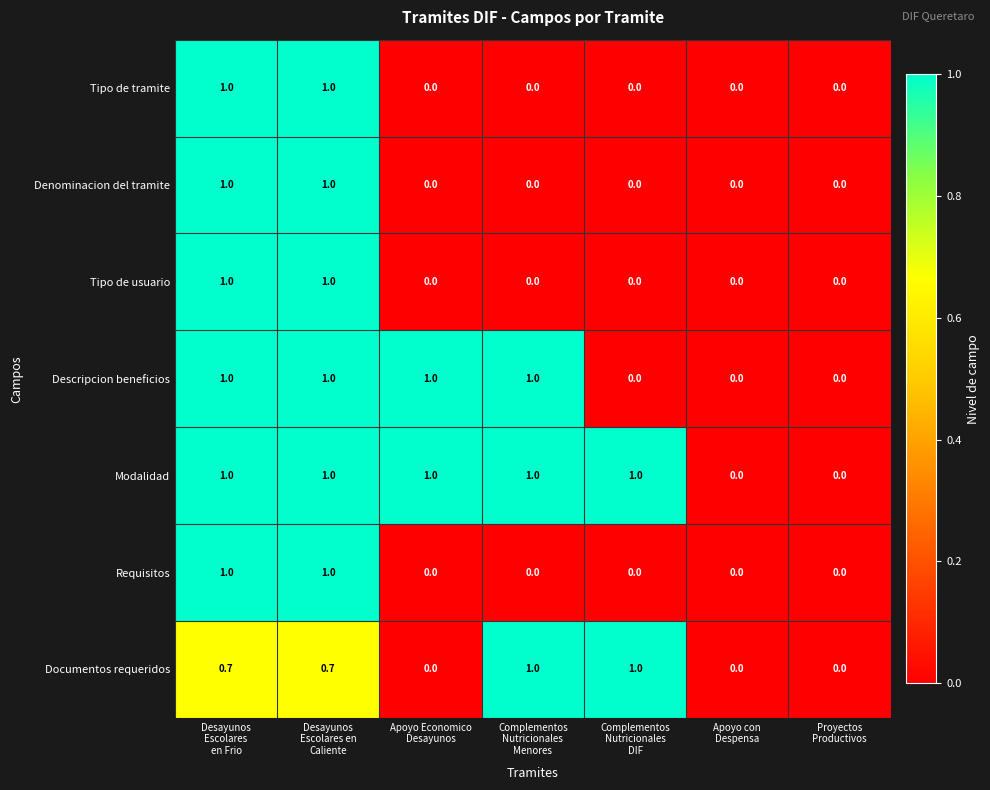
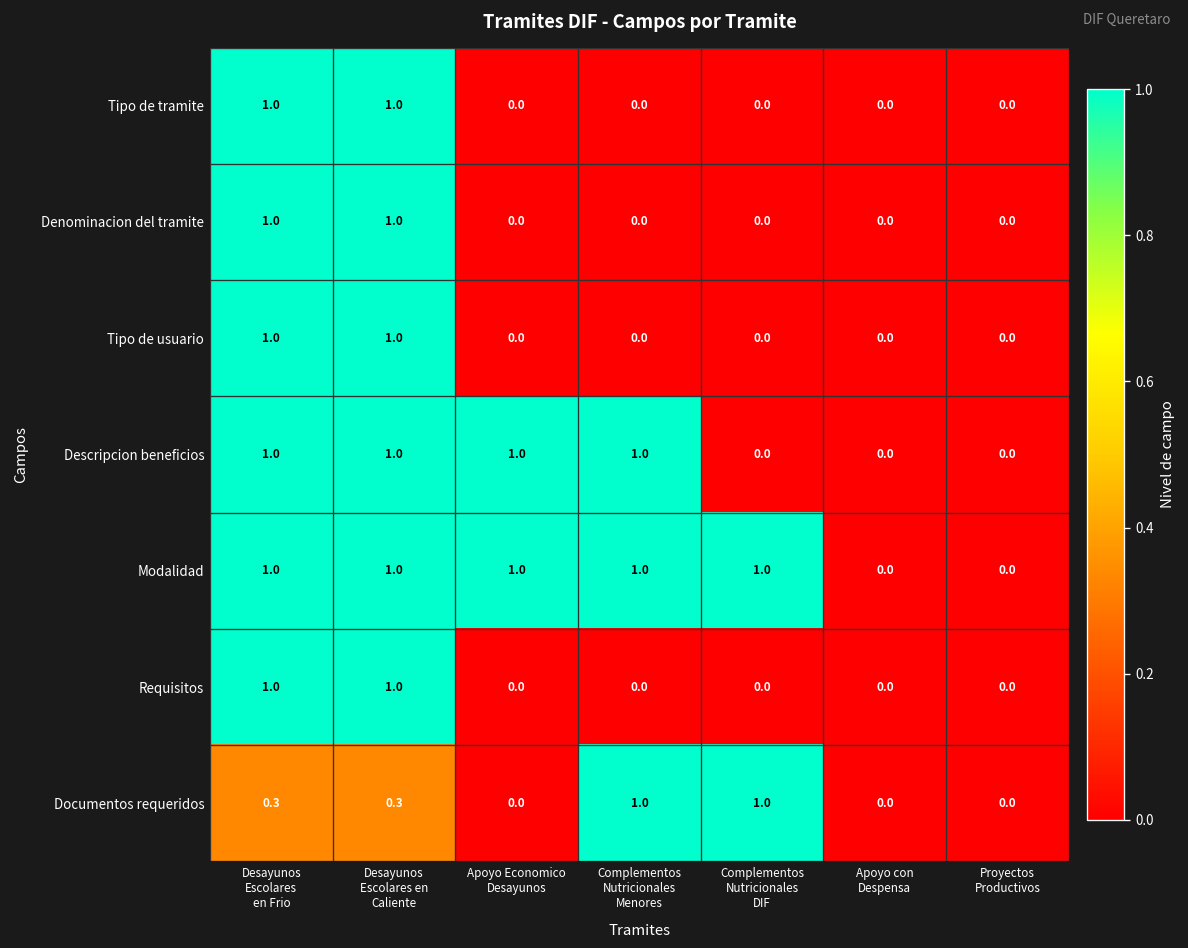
  {
    "Tipo de tramite": {
      "Desayunos Escolares en Frio": 1.0,
      "Desayunos Escolares en Caliente": 1.0,
      "Apoyo Economico Desayunos": 0.0,
      "Complementos Nutricionales Menores": 0.0,
      "Complementos Nutricionales DIF": 0.0,
      "Apoyo con Despensa": 0.0,
      "Proyectos Productivos": 0.0
    },
    "Denominacion del tramite": {
      "Desayunos Escolares en Frio": 1.0,
      "Desayunos Escolares en Caliente": 1.0,
      "Apoyo Economico Desayunos": 0.0,
      "Complementos Nutricionales Menores": 0.0,
      "Complementos Nutricionales DIF": 0.0,
      "Apoyo con Despensa": 0.0,
      "Proyectos Productivos": 0.0
    },
    "Tipo de usuario": {
      "Desayunos Escolares en Frio": 1.0,
      "Desayunos Escolares en Caliente": 1.0,
      "Apoyo Economico Desayunos": 0.0,
      "Complementos Nutricionales Menores": 0.0,
      "Complementos Nutricionales DIF": 0.0,
      "Apoyo con Despensa": 0.0,
      "Proyectos Productivos": 0.0
    },
    "Descripcion beneficios": {
      "Desayunos Escolares en Frio": 1.0,
      "Desayunos Escolares en Caliente": 1.0,
      "Apoyo Economico Desayunos": 1.0,
      "Complementos Nutricionales Menores": 1.0,
      "Complementos Nutricionales DIF": 0.0,
      "Apoyo con Despensa": 0.0,
      "Proyectos Productivos": 0.0
    },
    "Modalidad": {
      "Desayunos Escolares en Frio": 1.0,
      "Desayunos Escolares en Caliente": 1.0,
      "Apoyo Economico Desayunos": 1.0,
      "Complementos Nutricionales Menores": 1.0,
      "Complementos Nutricionales DIF": 1.0,
      "Apoyo con Despensa": 0.0,
      "Proyectos Productivos": 0.0
    },
    "Requisitos": {
      "Desayunos Escolares en Frio": 1.0,
      "Desayunos Escolares en Caliente": 1.0,
      "Apoyo Economico Desayunos": 0.0,
      "Complementos Nutricionales Menores": 0.0,
      "Complementos Nutricionales DIF": 0.0,
      "Apoyo con Despensa": 0.0,
      "Proyectos Productivos": 0.0
    },
    "Documentos requeridos": {
-     "Desayunos Escolares en Frio": 0.7,
-     "Desayunos Escolares en Caliente": 0.7,
+     "Desayunos Escolares en Frio": 0.3,
+     "Desayunos Escolares en Caliente": 0.3,
      "Apoyo Economico Desayunos": 0.0,
      "Complementos Nutricionales Menores": 1.0,
      "Complementos Nutricionales DIF": 1.0,
      "Apoyo con Despensa": 0.0,
      "Proyectos Productivos": 0.0
    }
  }
